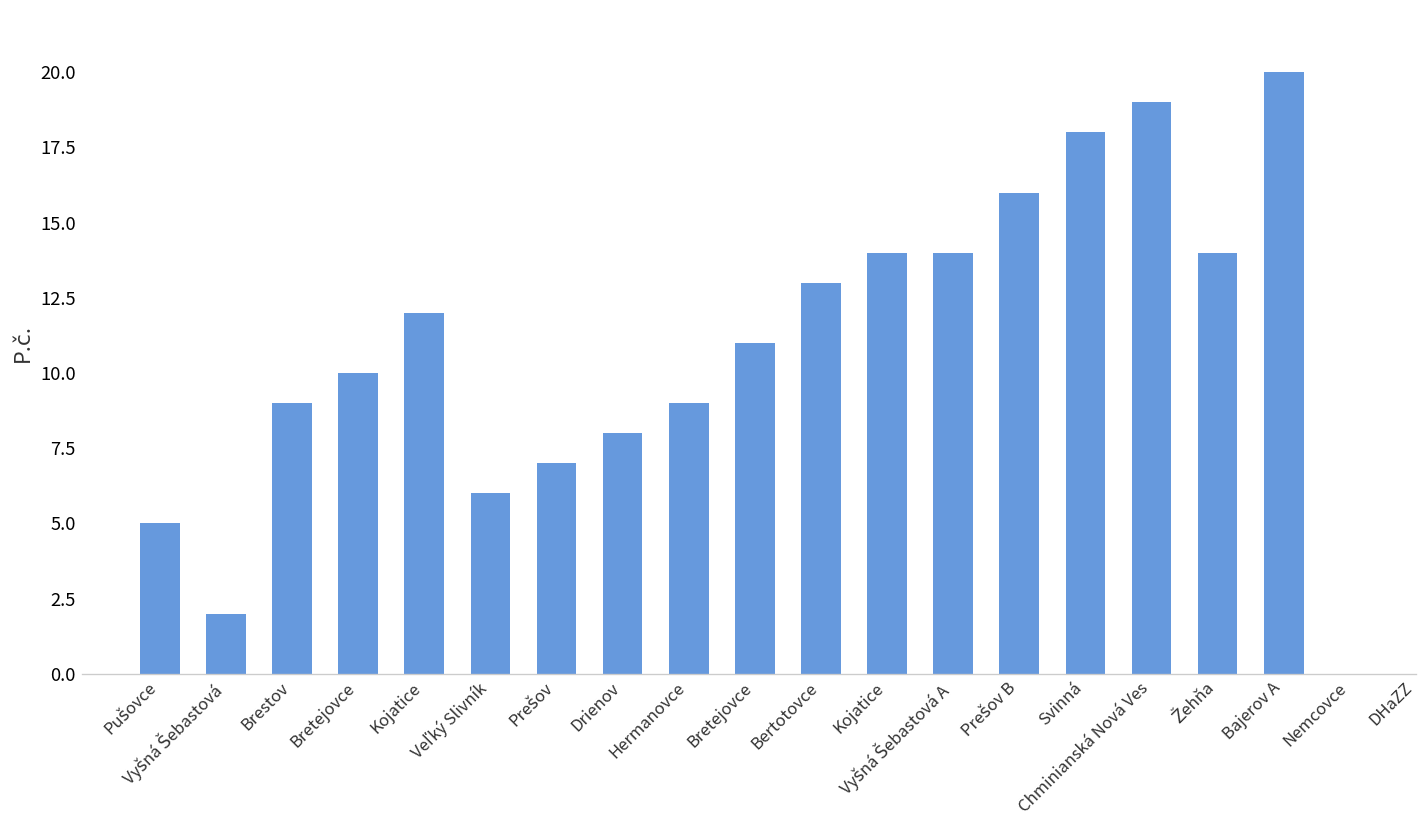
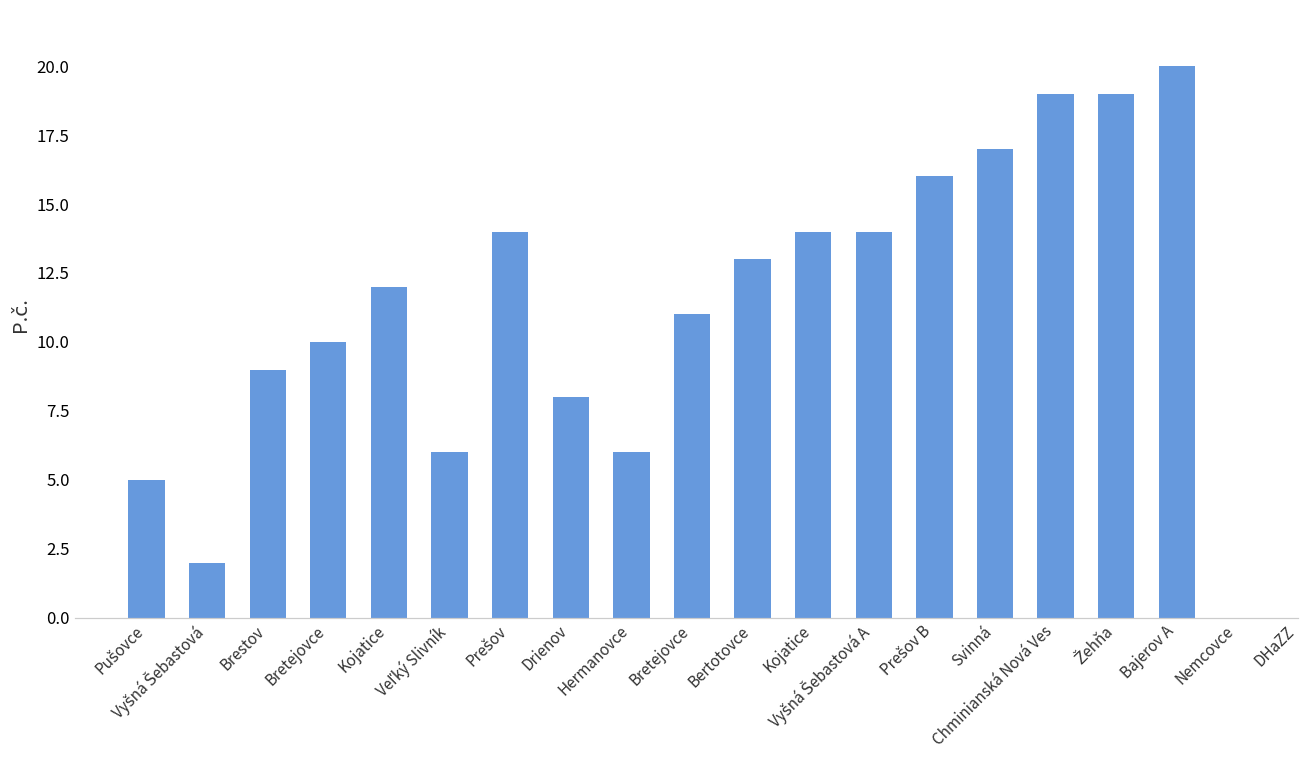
  {
    "Pušovce": 5,
    "Vyšná Šebastová": 2,
    "Brestov": 9,
    "Veľký Slivník": 6,
-   "Prešov": 7,
+   "Prešov": 14,
    "Drienov": 8,
-   "Hermanovce": 9,
+   "Hermanovce": 6,
    "Bertotovce": 13,
    "Vyšná Šebastová A": 14,
    "Prešov B": 16,
-   "Svinná": 18,
+   "Svinná": 17,
    "Chminianská Nová Ves": 19,
-   "Žehňa": 14,
+   "Žehňa": 19,
    "Bajerov A": 20
  }
